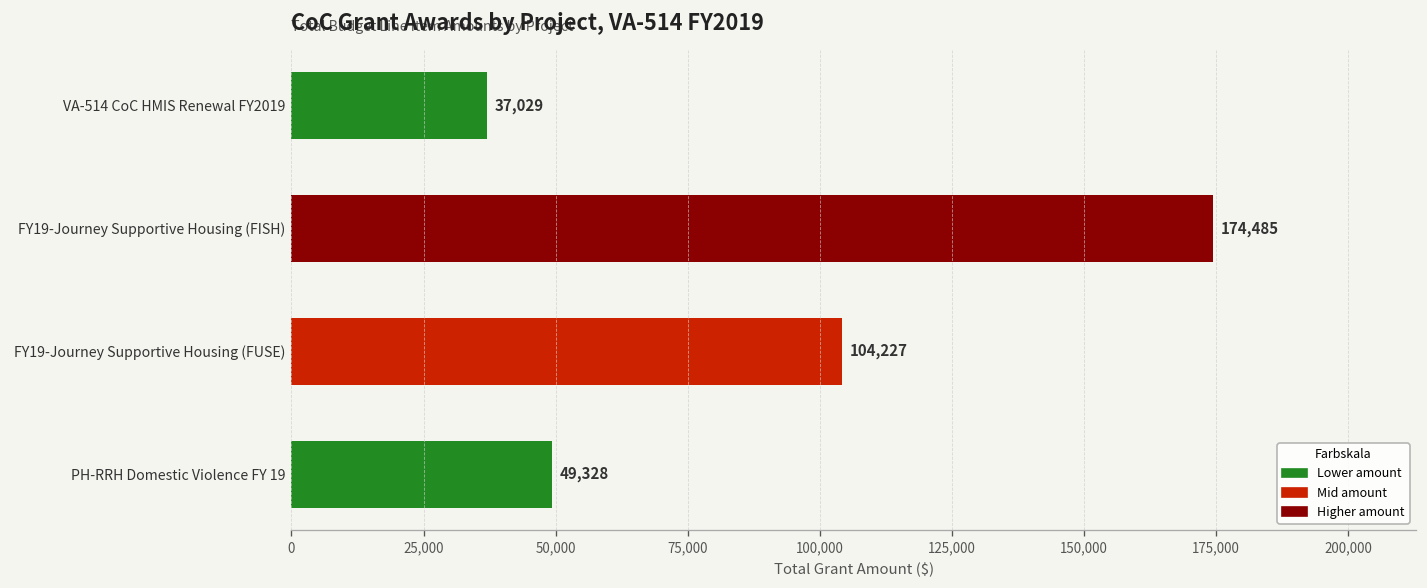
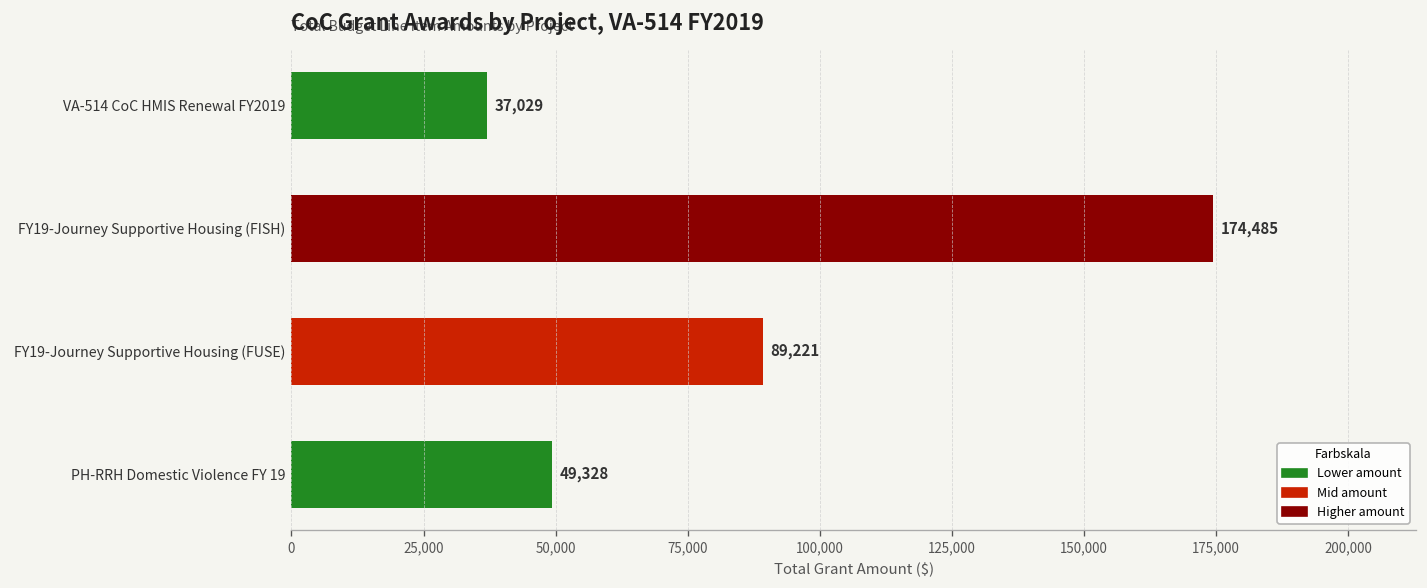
  {
    "VA-514 CoC HMIS Renewal FY2019": "37,029",
    "FY19-Journey Supportive Housing (FISH)": "174,485",
-   "FY19-Journey Supportive Housing (FUSE)": "104,227",
+   "FY19-Journey Supportive Housing (FUSE)": "89,221",
    "PH-RRH Domestic Violence FY 19": "49,328"
  }
